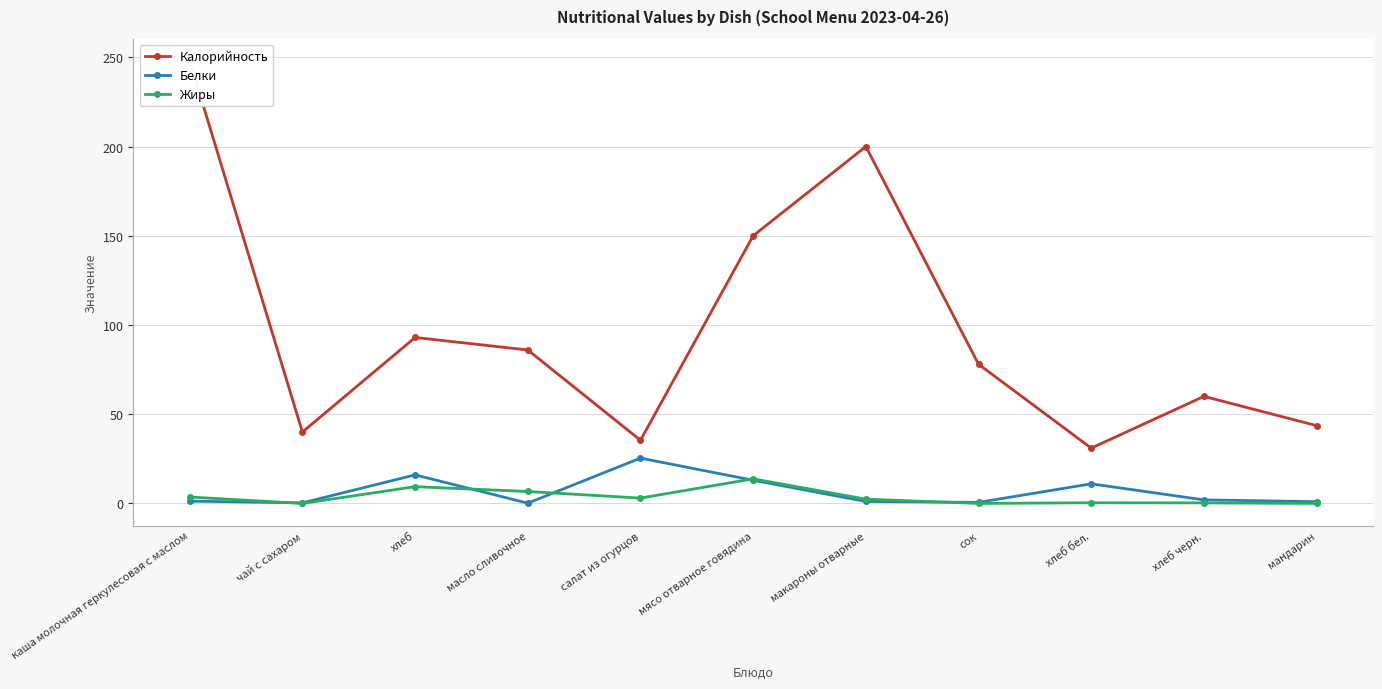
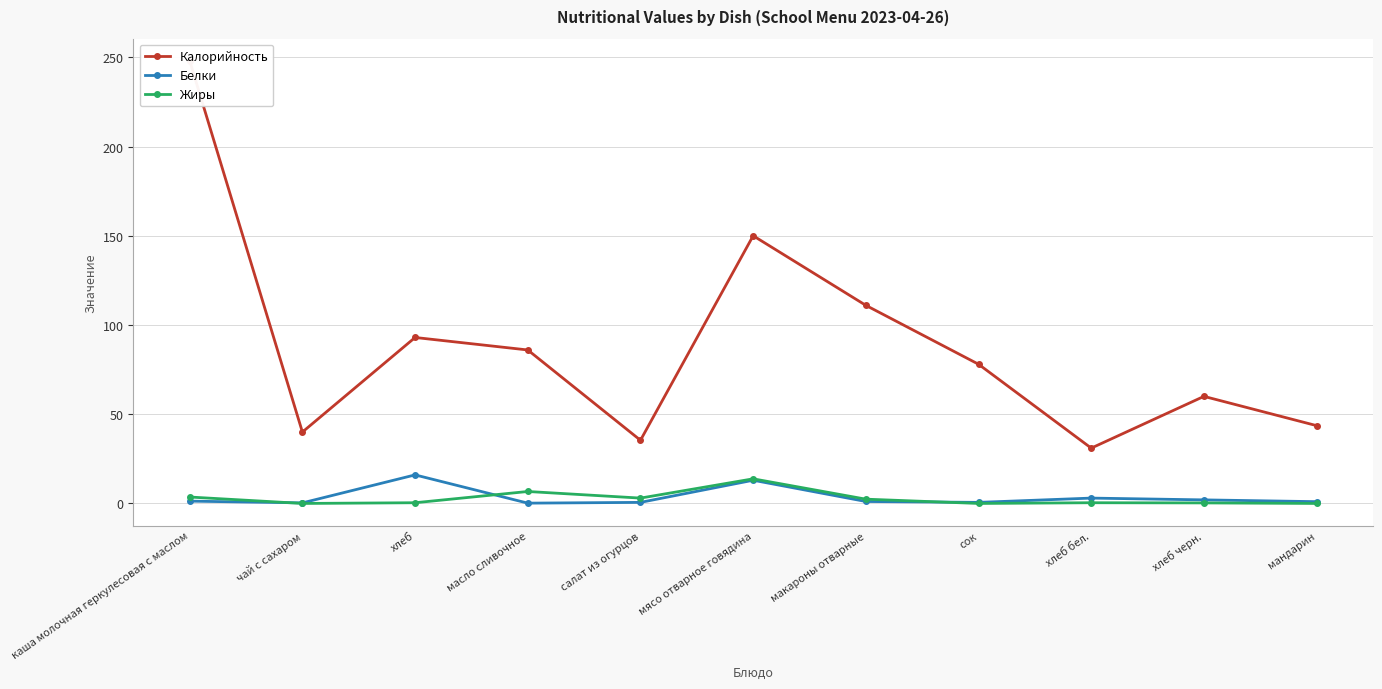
  {
    "Калорийность": {
      "чай с сахаром": 40,
      "хлеб": 93,
      "масло сливочное": 86,
      "салат из огурцов": 35,
      "мясо отварное говядина": 150,
-     "макароны отварные": 200,
+     "макароны отварные": 111,
      "сок": 78,
      "хлеб бел.": 31,
      "хлеб черн.": 60,
      "мандарин": 44
    },
    "Белки": {
      "каша молочная геркулесовая с маслом": 1,
      "хлеб": 16,
      "масло сливочное": 0,
-     "салат из огурцов": 25,
-     "хлеб бел.": 11,
+     "салат из огурцов": 1,
+     "хлеб бел.": 3,
      "хлеб черн.": 2
    },
    "Жиры": {
      "каша молочная геркулесовая с маслом": 4,
-     "хлеб": 9,
+     "хлеб": 0,
      "масло сливочное": 7,
      "салат из огурцов": 3,
      "хлеб бел.": 0,
      "хлеб черн.": 0
    }
  }
